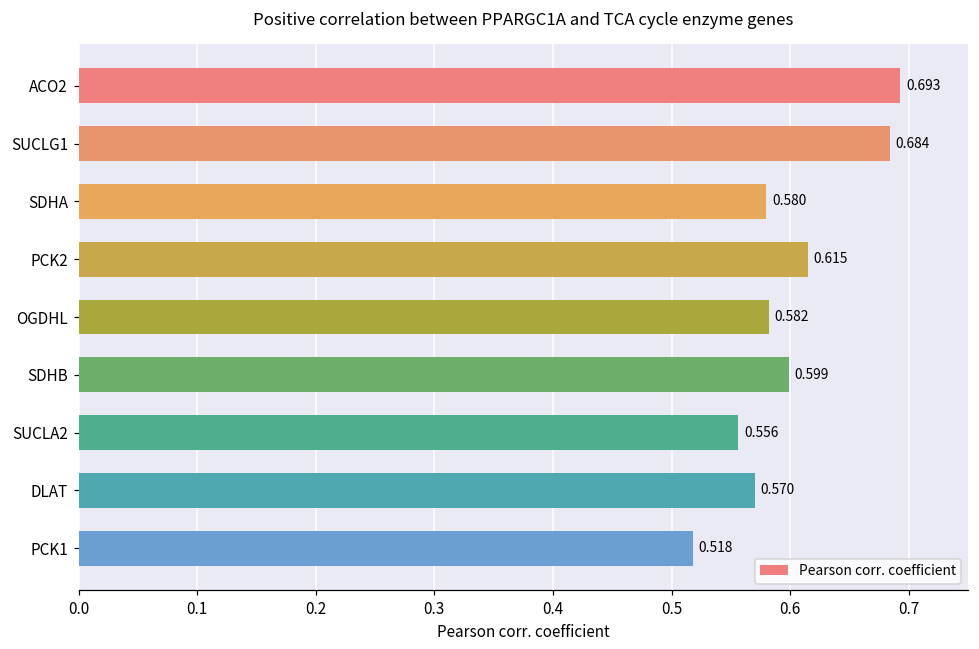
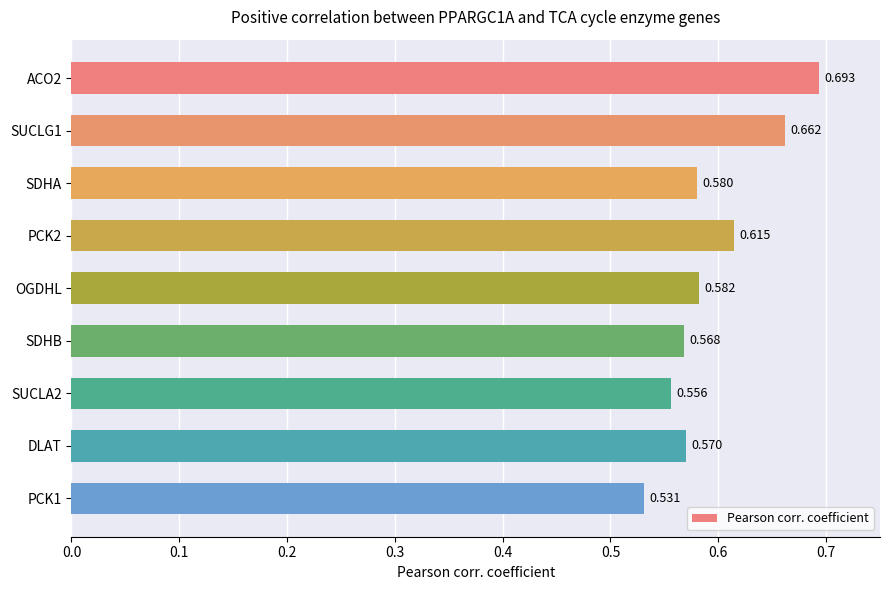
  {
    "ACO2": 0.693,
-   "SUCLG1": 0.684,
+   "SUCLG1": 0.662,
    "SDHA": 0.580,
    "PCK2": 0.615,
    "OGDHL": 0.582,
-   "SDHB": 0.599,
+   "SDHB": 0.568,
    "SUCLA2": 0.556,
    "DLAT": 0.570,
-   "PCK1": 0.518
+   "PCK1": 0.531
  }
